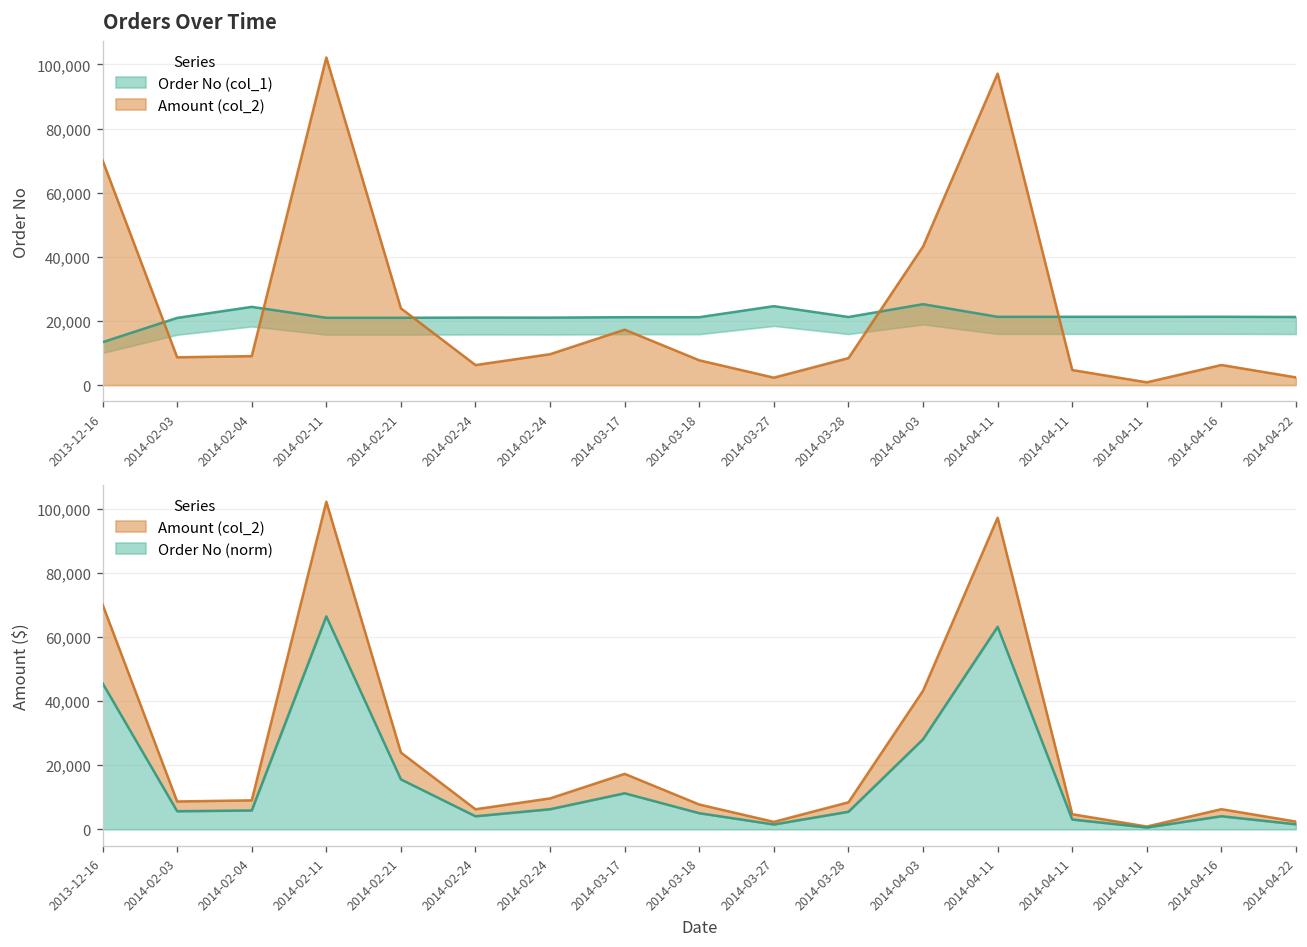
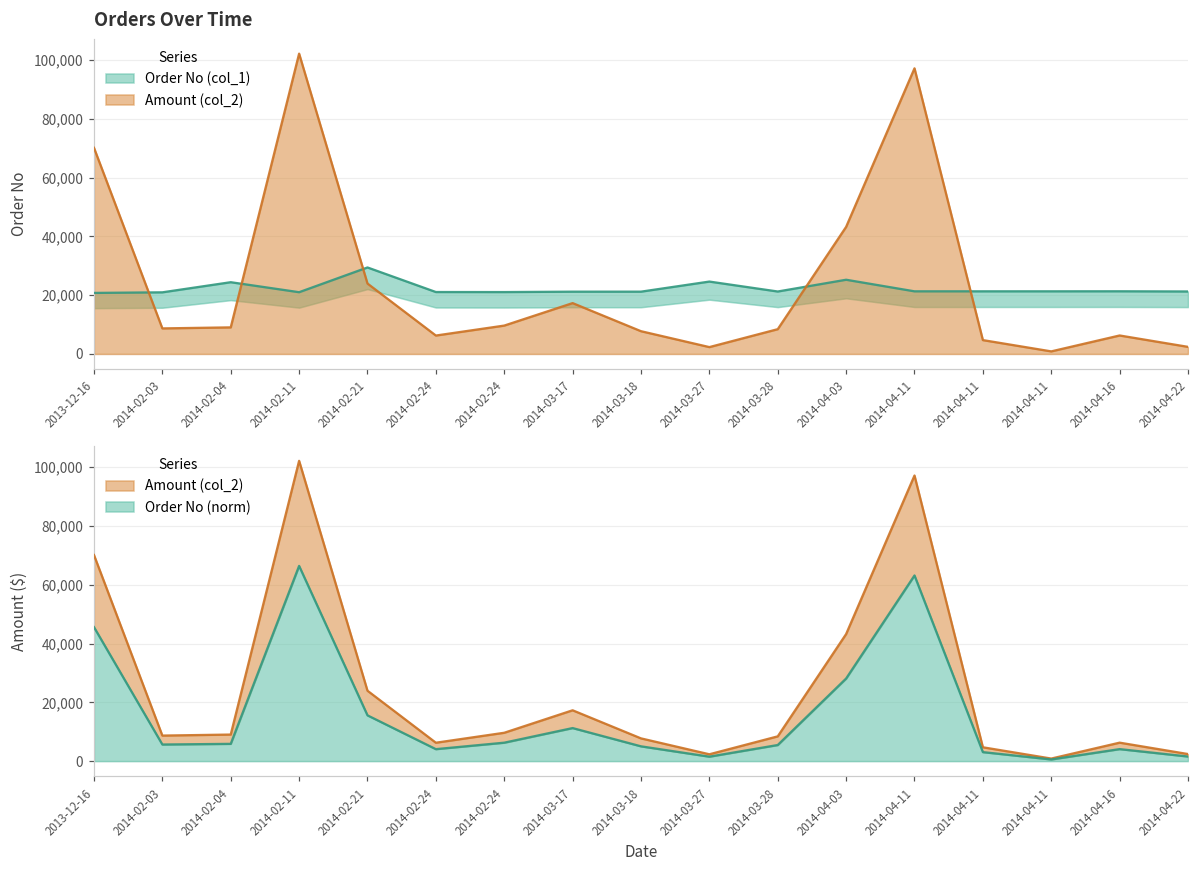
  {
    "Orders Over Time": {
      "Order No (col_1)": {
-       "2013-12-16": "13,000",
+       "2013-12-16": "21,000",
        "2014-02-03": "21,000",
        "2014-02-04": "24,000",
        "2014-02-11": "21,000",
-       "2014-02-21": "21,000",
+       "2014-02-21": "29,000",
        "2014-03-17": "21,000",
        "2014-03-18": "21,000",
        "2014-03-27": "25,000",
        "2014-03-28": "21,000",
        "2014-04-03": "25,000",
        "2014-04-16": "21,000",
        "2014-04-22": "21,000"
      },
      "Amount (col_2)": {
        "2013-12-16": "70,000",
        "2014-02-03": "9,000",
        "2014-02-04": "9,000",
        "2014-02-11": "102,000",
        "2014-02-21": "24,000",
        "2014-03-17": "17,000",
        "2014-03-18": "8,000",
        "2014-03-27": "2,000",
        "2014-03-28": "8,000",
        "2014-04-03": "43,000",
        "2014-04-16": "6,000",
        "2014-04-22": "2,000"
      }
    }
  }
